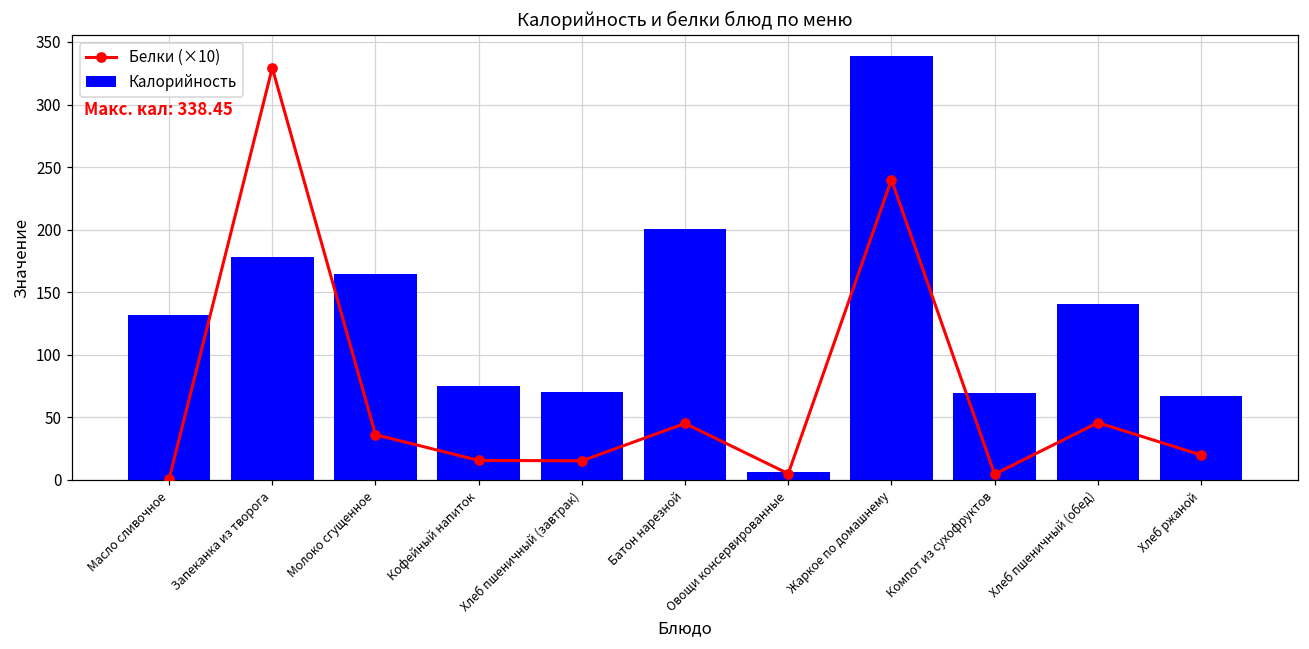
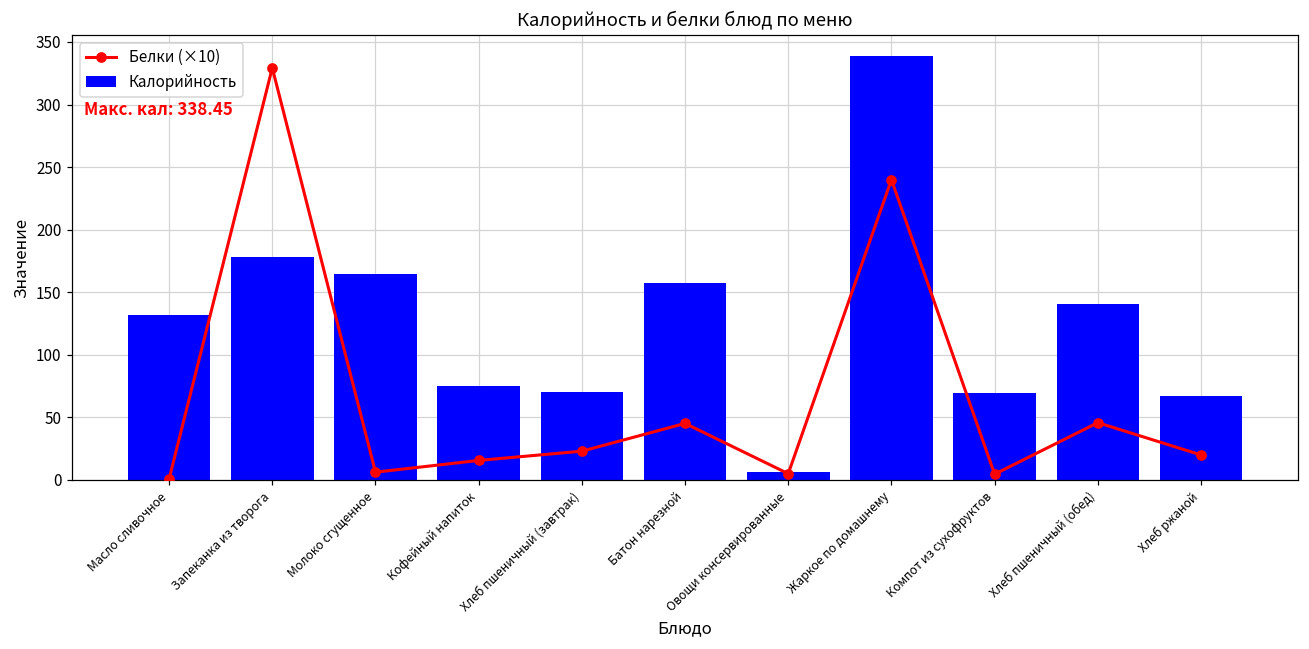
  {
    "Белки (×10)": {
      "Масло сливочное": 1,
      "Запеканка из творога": 329,
-     "Молоко сгущенное": 36,
+     "Молоко сгущенное": 6,
      "Кофейный напиток": 15,
-     "Хлеб пшеничный (завтрак)": 15,
+     "Хлеб пшеничный (завтрак)": 23,
      "Батон нарезной": 45,
      "Овощи консервированные": 5,
      "Жаркое по домашнему": 240,
      "Компот из сухофруктов": 4,
      "Хлеб пшеничный (обед)": 46,
      "Хлеб ржаной": 20
    },
    "Калорийность": {
      "Масло сливочное": 131,
      "Запеканка из творога": 178,
      "Молоко сгущенное": 165,
      "Кофейный напиток": 75,
      "Хлеб пшеничный (завтрак)": 70,
-     "Батон нарезной": 201,
+     "Батон нарезной": 157,
      "Овощи консервированные": 7,
      "Жаркое по домашнему": 338,
      "Компот из сухофруктов": 69,
      "Хлеб пшеничный (обед)": 141,
      "Хлеб ржаной": 67
    }
  }
